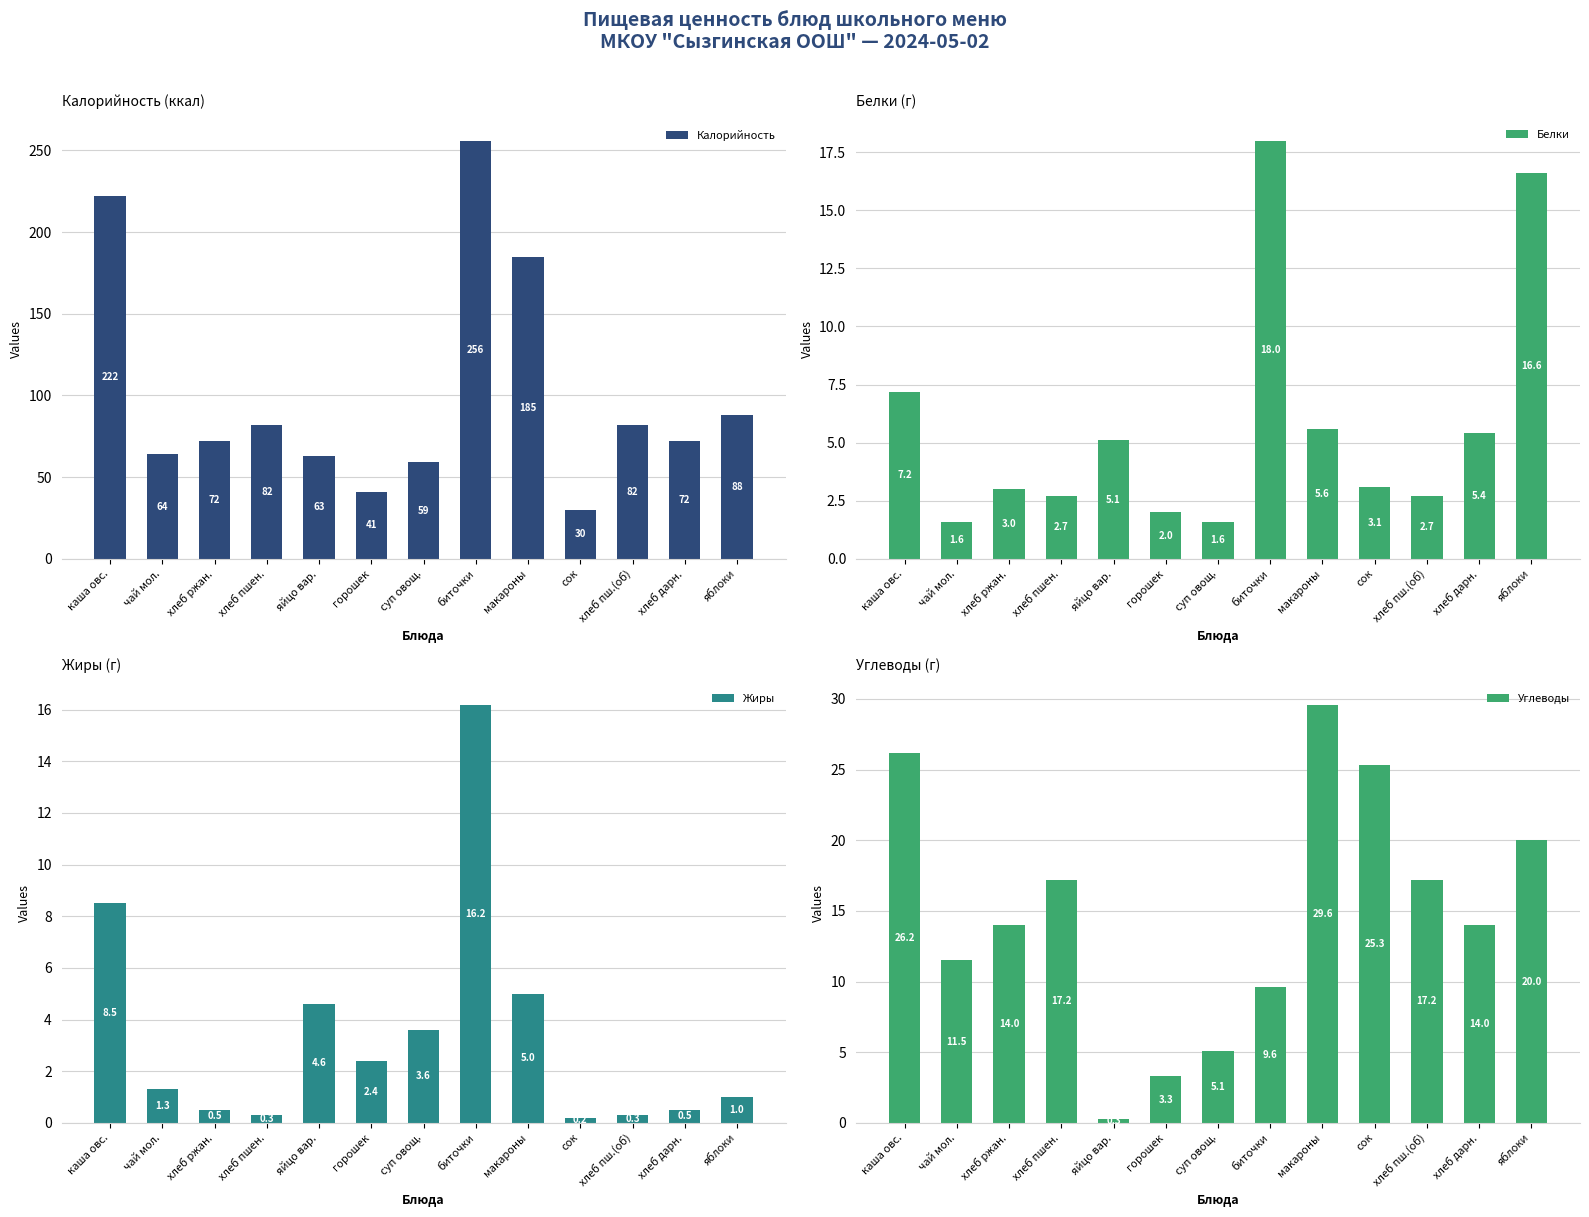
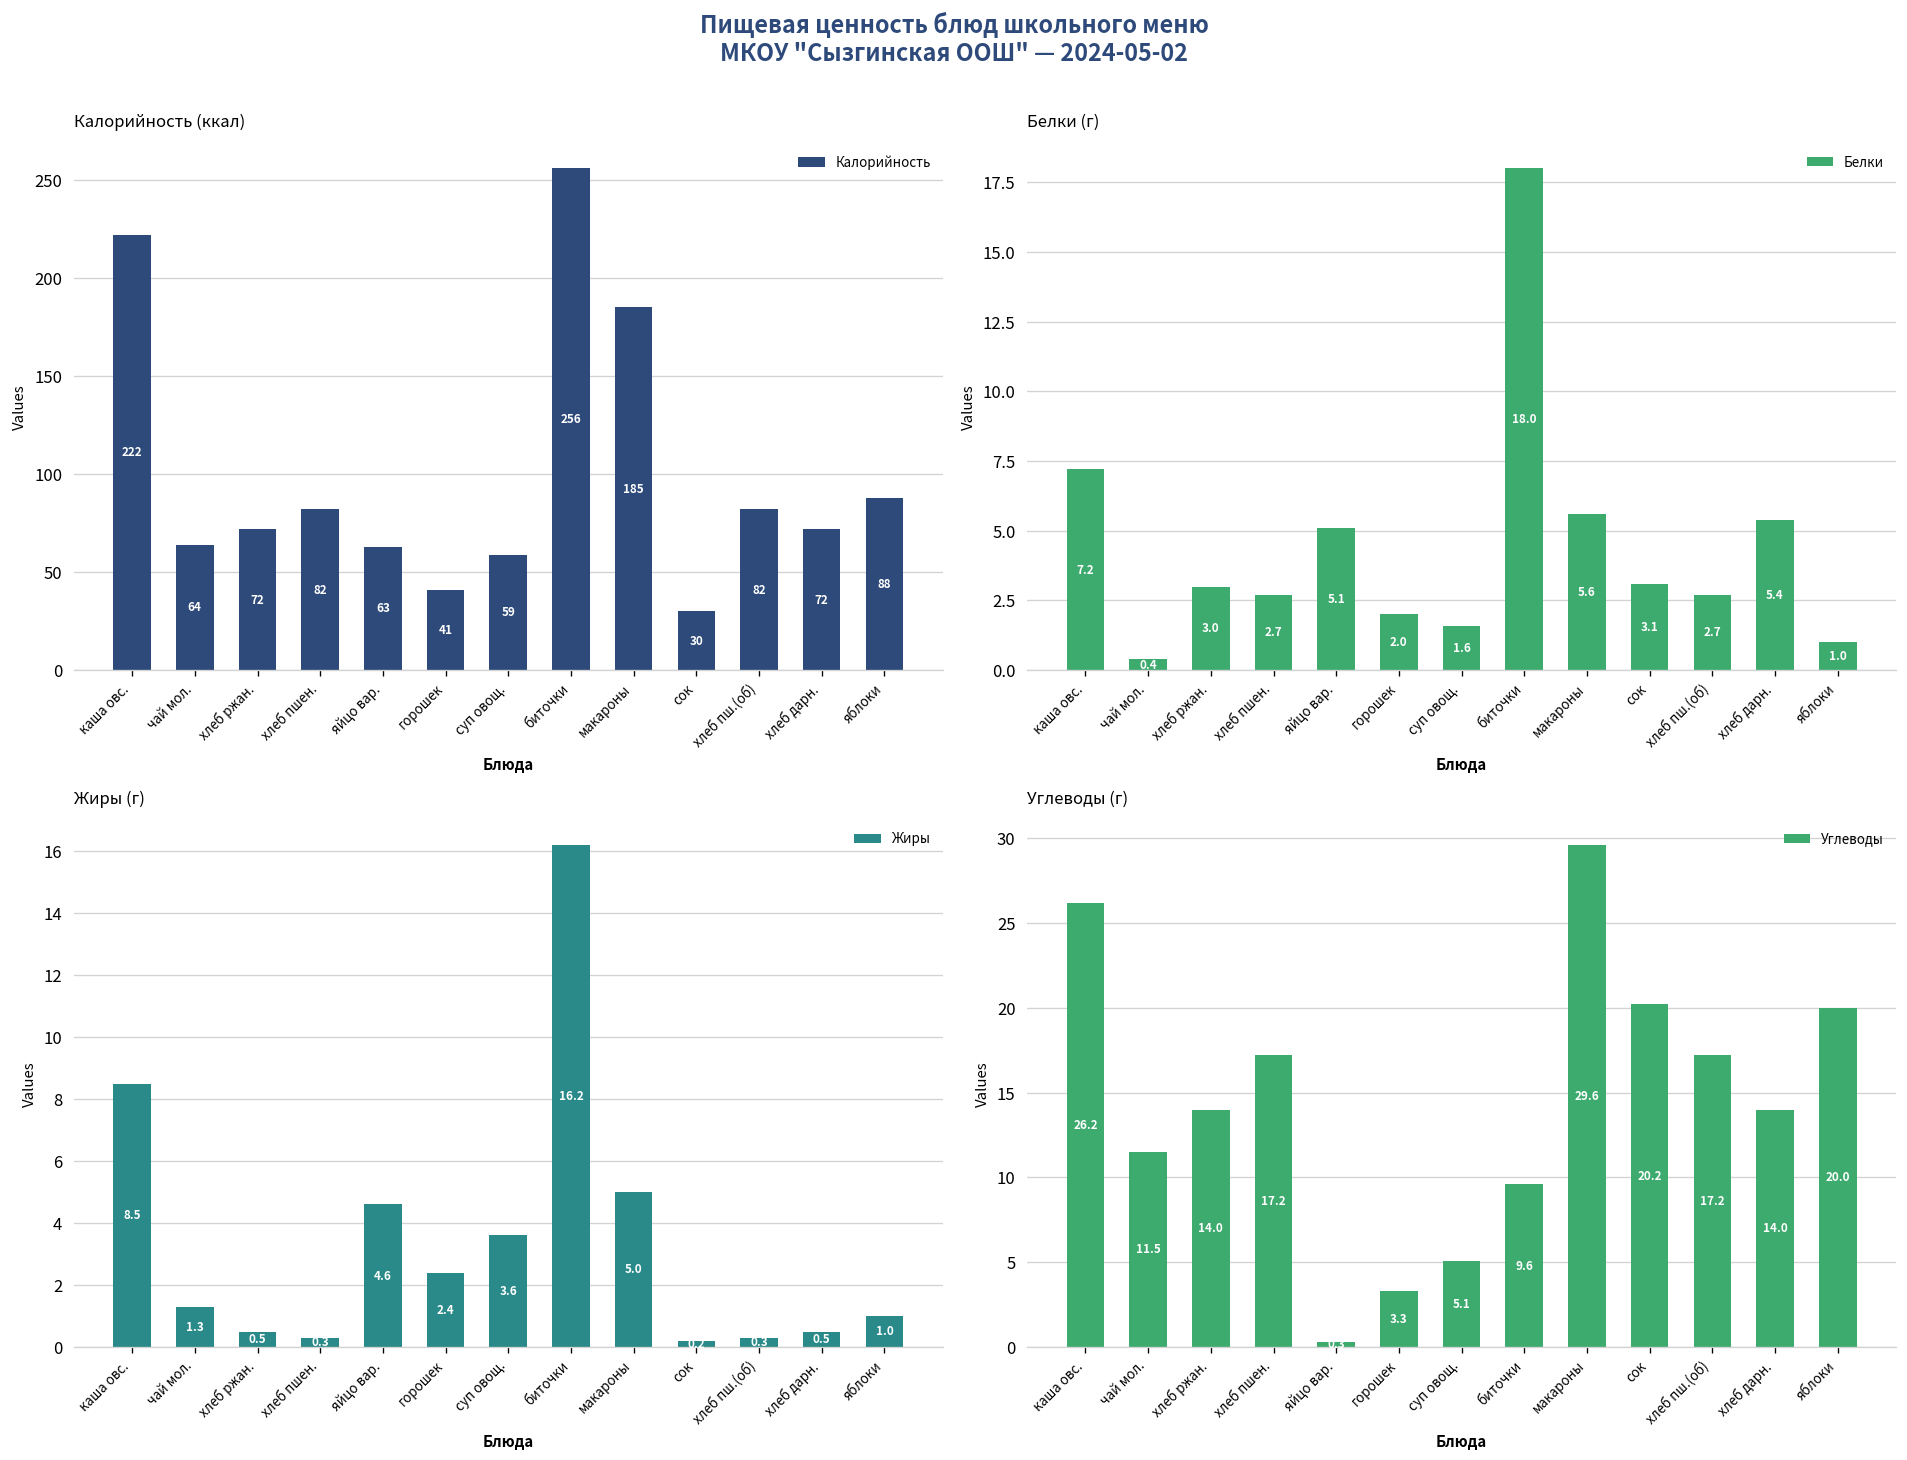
  {
    "Калорийность (ккал)": {
      "каша овс.": 222,
      "чай мол.": 64,
      "хлеб ржан.": 72,
      "хлеб пшен.": 82,
      "яйцо вар.": 63,
      "горошек": 41,
      "суп овощ.": 59,
      "биточки": 256,
      "макароны": 185,
      "сок": 30,
      "хлеб пш.(об)": 82,
      "хлеб дарн.": 72,
      "яблоки": 88
    },
    "Белки (г)": {
      "каша овс.": 7.2,
-     "чай мол.": 1.6,
+     "чай мол.": 0.4,
      "хлеб ржан.": 3.0,
      "хлеб пшен.": 2.7,
      "яйцо вар.": 5.1,
      "горошек": 2.0,
      "суп овощ.": 1.6,
      "биточки": 18.0,
      "макароны": 5.6,
      "сок": 3.1,
      "хлеб пш.(об)": 2.7,
      "хлеб дарн.": 5.4,
-     "яблоки": 16.6
+     "яблоки": 1.0
    },
    "Жиры (г)": {
      "каша овс.": 8.5,
      "чай мол.": 1.3,
      "хлеб ржан.": 0.5,
      "хлеб пшен.": 0.3,
      "яйцо вар.": 4.6,
      "горошек": 2.4,
      "суп овощ.": 3.6,
      "биточки": 16.2,
      "макароны": 5.0,
      "хлеб пш.(об)": 0.3,
      "хлеб дарн.": 0.5,
      "яблоки": 1.0
    },
    "Углеводы (г)": {
      "каша овс.": 26.2,
      "чай мол.": 11.5,
      "хлеб ржан.": 14.0,
      "хлеб пшен.": 17.2,
      "горошек": 3.3,
      "суп овощ.": 5.1,
      "биточки": 9.6,
      "макароны": 29.6,
-     "сок": 25.3,
+     "сок": 20.2,
      "хлеб пш.(об)": 17.2,
      "хлеб дарн.": 14.0,
      "яблоки": 20.0
    }
  }
